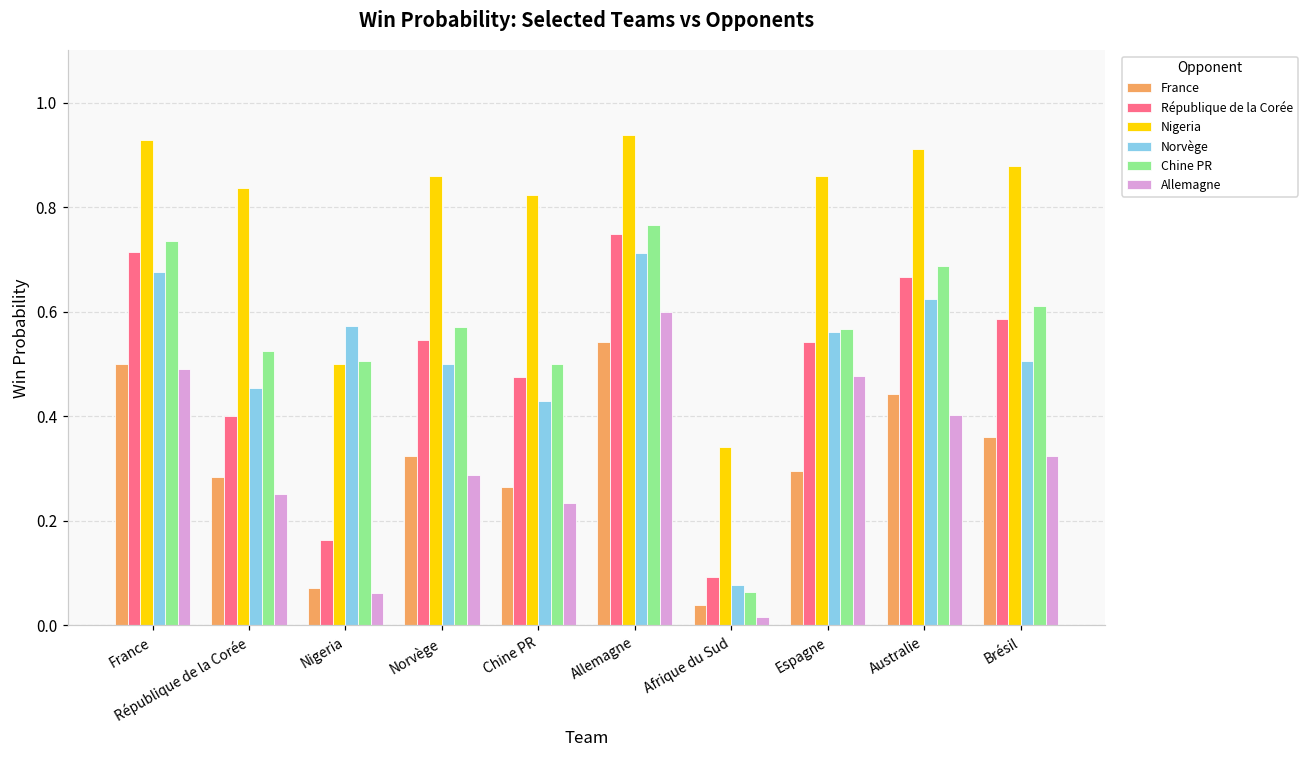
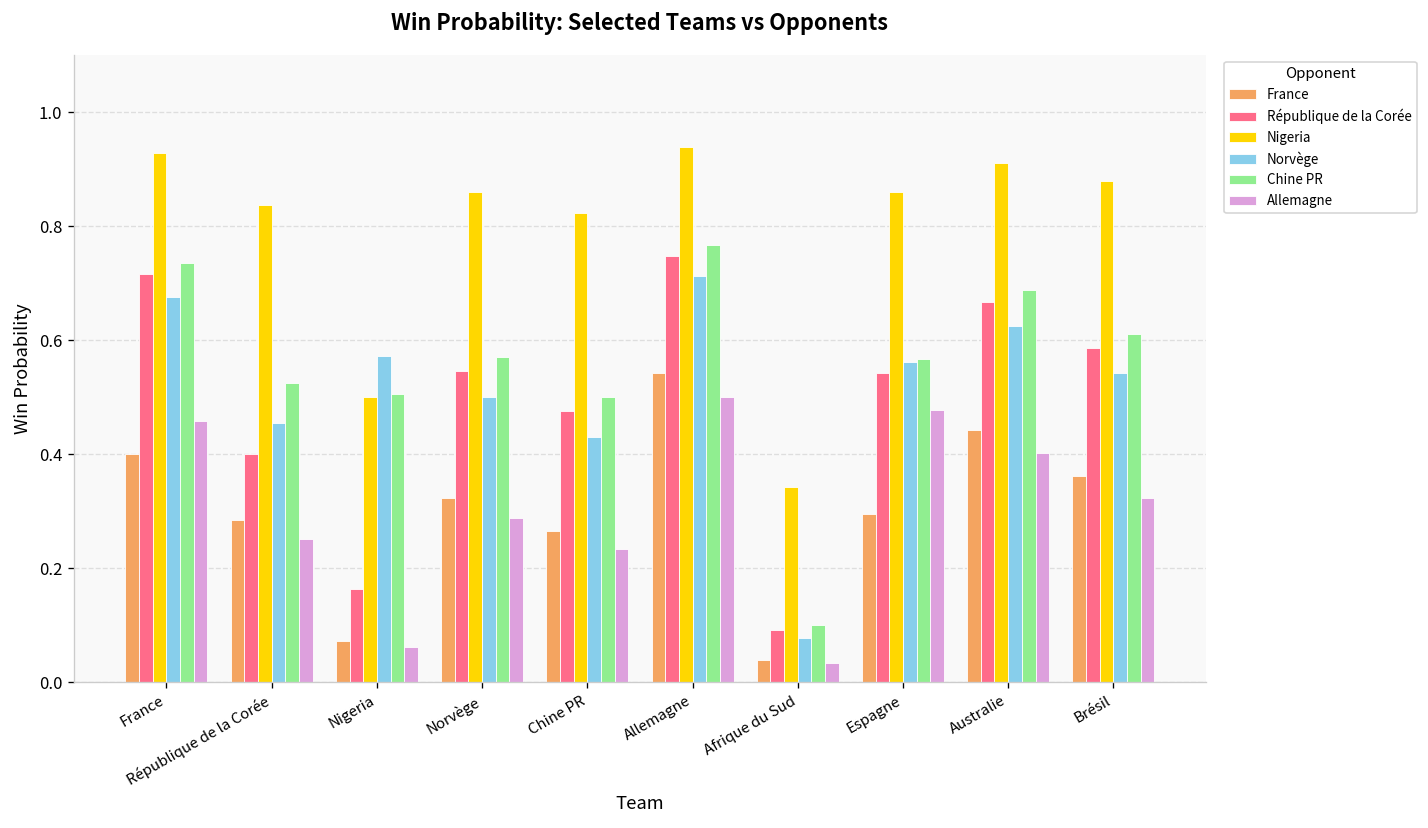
  {
    "France": {
-     "France": 0.5,
+     "France": 0.4,
      "République de la Corée": 0.28,
      "Nigeria": 0.07,
      "Norvège": 0.32,
      "Chine PR": 0.27,
      "Allemagne": 0.54,
      "Afrique du Sud": 0.04,
      "Espagne": 0.3,
      "Australie": 0.44,
      "Brésil": 0.36
    },
    "République de la Corée": {
      "France": 0.72,
      "République de la Corée": 0.40,
      "Nigeria": 0.16,
      "Norvège": 0.55,
      "Chine PR": 0.48,
      "Allemagne": 0.75,
      "Afrique du Sud": 0.09,
      "Espagne": 0.54,
      "Australie": 0.67,
      "Brésil": 0.59
    },
    "Nigeria": {
      "France": 0.93,
      "République de la Corée": 0.84,
      "Nigeria": 0.50,
      "Norvège": 0.86,
      "Chine PR": 0.82,
      "Allemagne": 0.94,
      "Afrique du Sud": 0.34,
      "Espagne": 0.86,
      "Australie": 0.91,
      "Brésil": 0.88
    },
    "Norvège": {
      "France": 0.68,
      "République de la Corée": 0.45,
      "Nigeria": 0.57,
      "Norvège": 0.50,
      "Chine PR": 0.43,
      "Allemagne": 0.71,
      "Afrique du Sud": 0.08,
      "Espagne": 0.56,
      "Australie": 0.62,
-     "Brésil": 0.51
+     "Brésil": 0.54
    },
    "Chine PR": {
      "France": 0.73,
      "République de la Corée": 0.52,
      "Nigeria": 0.51,
      "Norvège": 0.57,
      "Chine PR": 0.50,
      "Allemagne": 0.77,
-     "Afrique du Sud": 0.06,
+     "Afrique du Sud": 0.10,
      "Espagne": 0.57,
      "Australie": 0.69,
      "Brésil": 0.61
    },
    "Allemagne": {
-     "France": 0.49,
+     "France": 0.46,
      "République de la Corée": 0.25,
      "Nigeria": 0.06,
      "Norvège": 0.29,
      "Chine PR": 0.23,
-     "Allemagne": 0.6,
-     "Afrique du Sud": 0.02,
+     "Allemagne": 0.5,
+     "Afrique du Sud": 0.03,
      "Espagne": 0.48,
      "Australie": 0.40,
      "Brésil": 0.32
    }
  }
